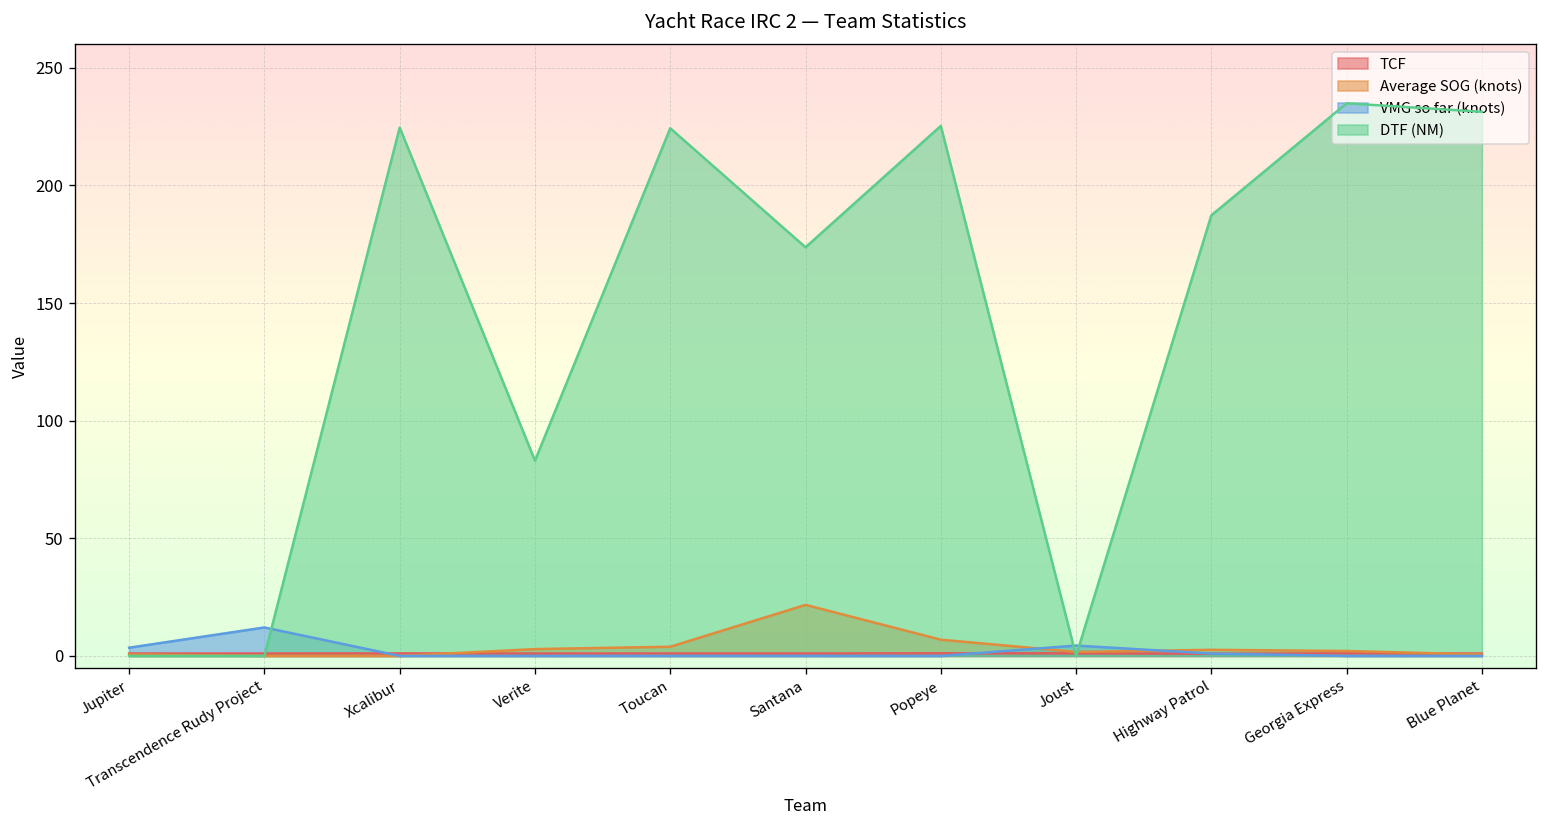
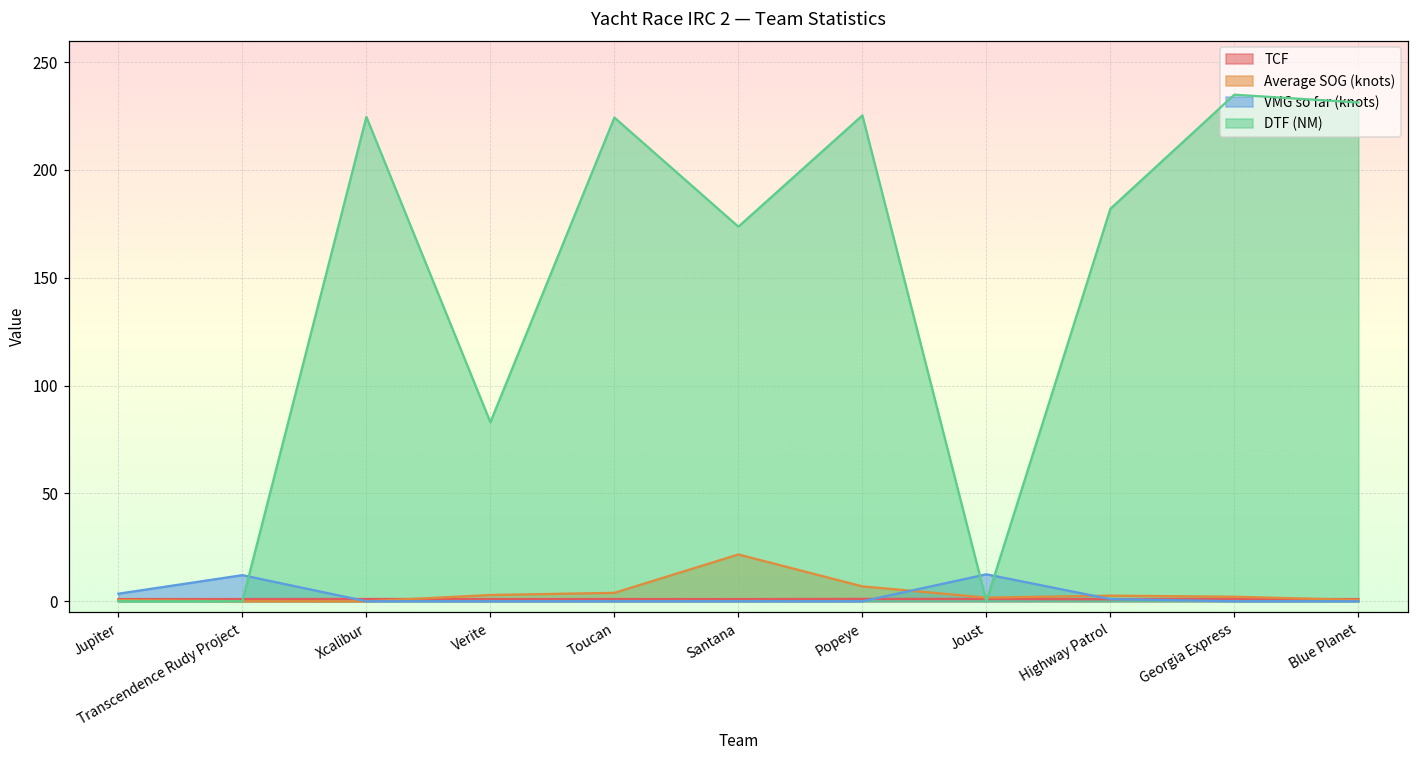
  {
    "VMG so far (knots)": {
      "Jupiter": 4,
      "Transcendence Rudy Project": 12,
-     "Joust": 4
+     "Joust": 13
    },
    "DTF (NM)": {
      "Xcalibur": 225,
      "Verite": 83,
      "Toucan": 224,
      "Santana": 174,
      "Popeye": 225,
-     "Highway Patrol": 187
+     "Highway Patrol": 182
    }
  }
